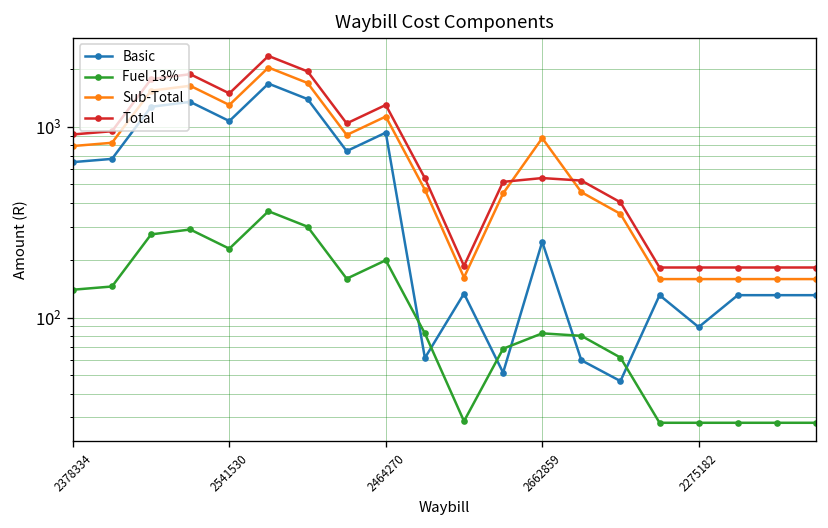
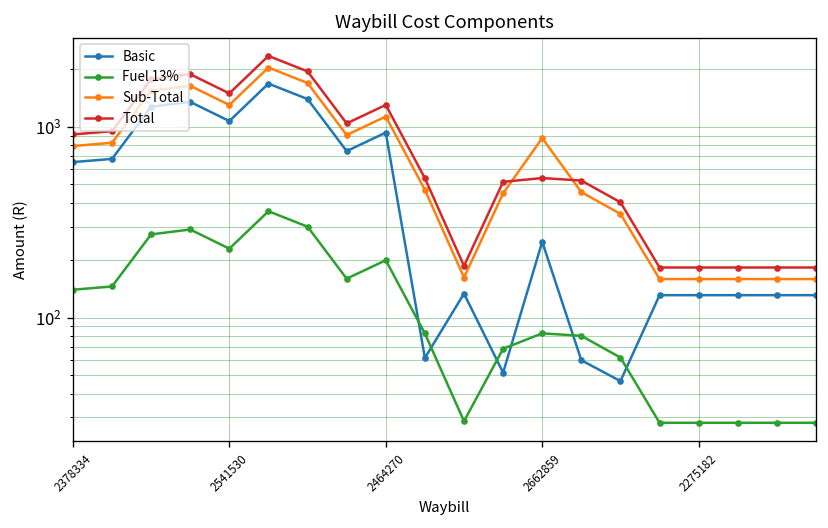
  {
    "Basic": {
      "2378334": 650,
      "2541530": 1100,
      "2464270": 900,
      "2662859": 250,
-     "2275182": 90
+     "2275182": 130
    },
    "Fuel 13%": {
      "2378334": 140,
      "2541530": 230,
      "2464270": 200,
      "2662859": 80,
      "2275182": 28
    },
    "Sub-Total": {
      "2378334": 800,
      "2541530": 1300,
      "2464270": 1100,
      "2662859": 900,
      "2275182": 160
    },
    "Total": {
      "2378334": 900,
      "2541530": 1500,
      "2464270": 1300,
      "2662859": 540,
      "2275182": 180
    }
  }
